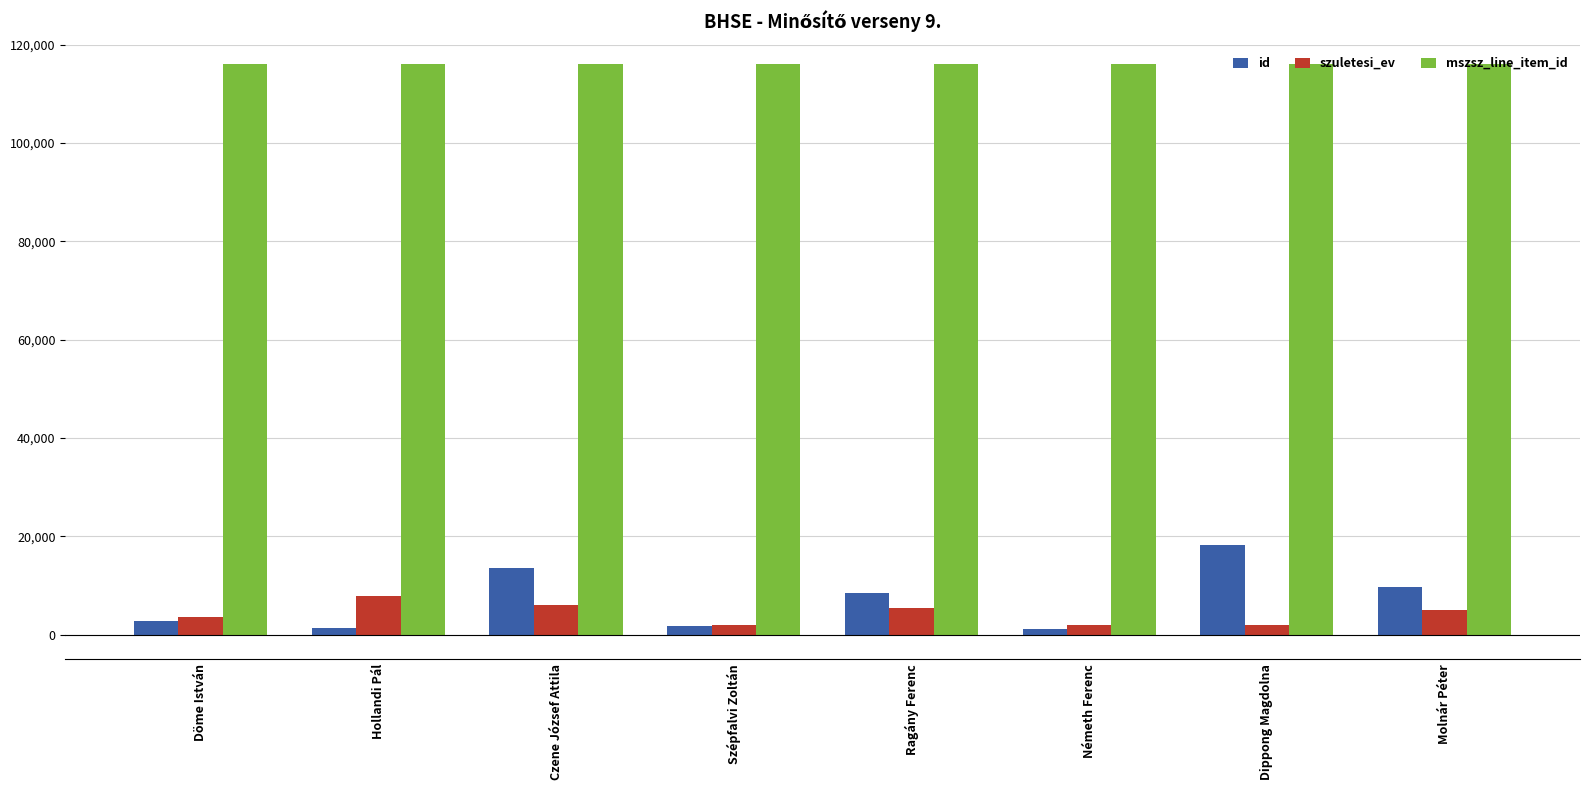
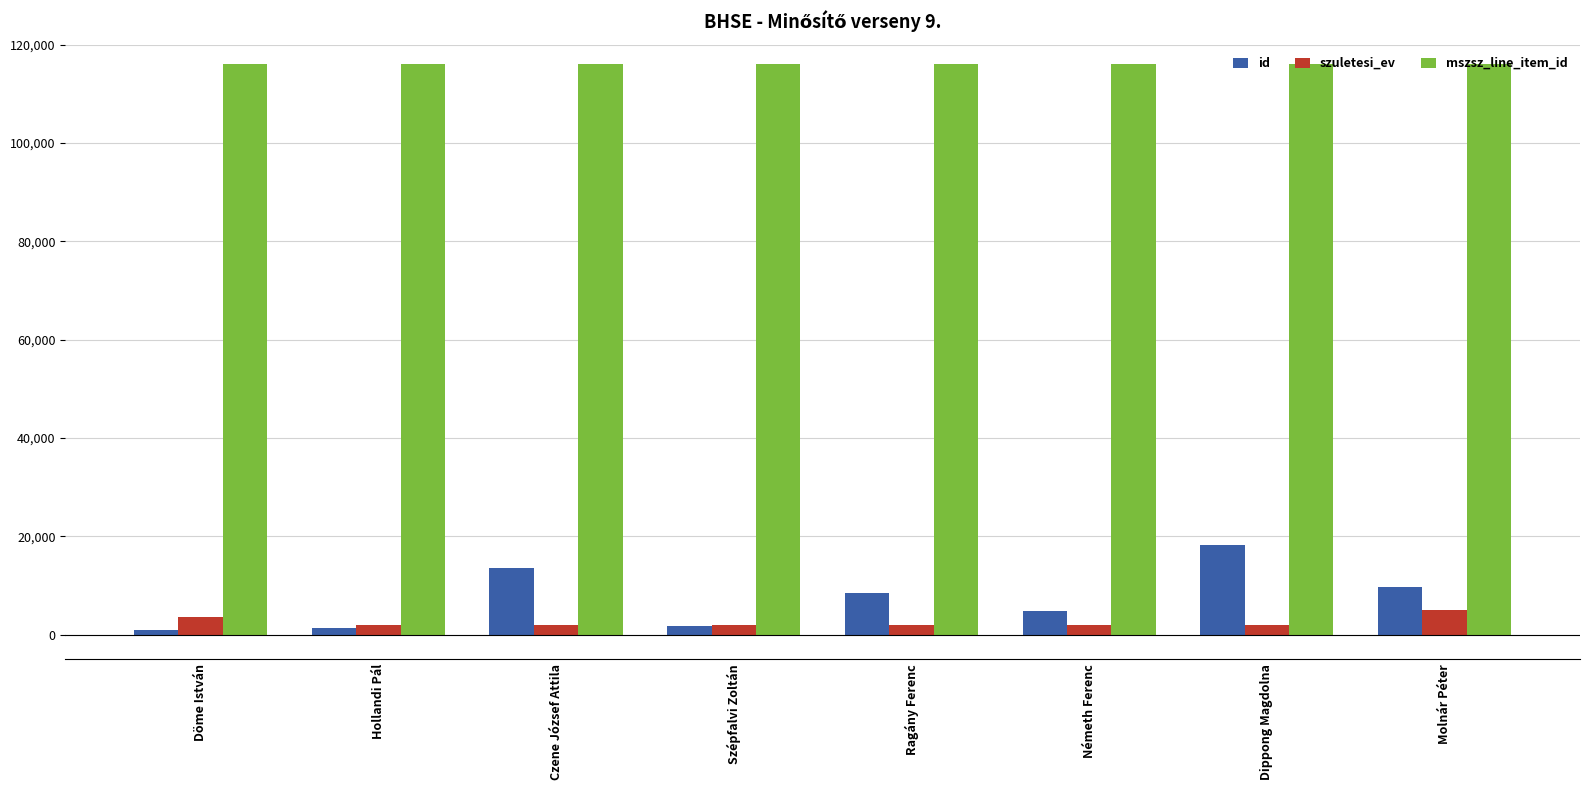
  {
    "id": {
-     "Döme István": "3,000",
+     "Döme István": "1,000",
      "Hollandi Pál": "1,000",
      "Czene József Attila": "14,000",
      "Szépfalvi Zoltán": "2,000",
      "Ragány Ferenc": "8,000",
-     "Németh Ferenc": "1,000",
+     "Németh Ferenc": "5,000",
      "Dippong Magdolna": "18,000",
      "Molnár Péter": "10,000"
    },
    "szuletesi_ev": {
      "Döme István": "4,000",
-     "Hollandi Pál": "8,000",
-     "Czene József Attila": "6,000",
+     "Hollandi Pál": "2,000",
+     "Czene József Attila": "2,000",
      "Szépfalvi Zoltán": "2,000",
-     "Ragány Ferenc": "5,000",
+     "Ragány Ferenc": "2,000",
      "Németh Ferenc": "2,000",
      "Dippong Magdolna": "2,000",
      "Molnár Péter": "5,000"
    },
    "mszsz_line_item_id": {
      "Döme István": "116,000",
      "Hollandi Pál": "116,000",
      "Czene József Attila": "116,000",
      "Szépfalvi Zoltán": "116,000",
      "Ragány Ferenc": "116,000",
      "Németh Ferenc": "116,000",
      "Dippong Magdolna": "116,000",
      "Molnár Péter": "116,000"
    }
  }
